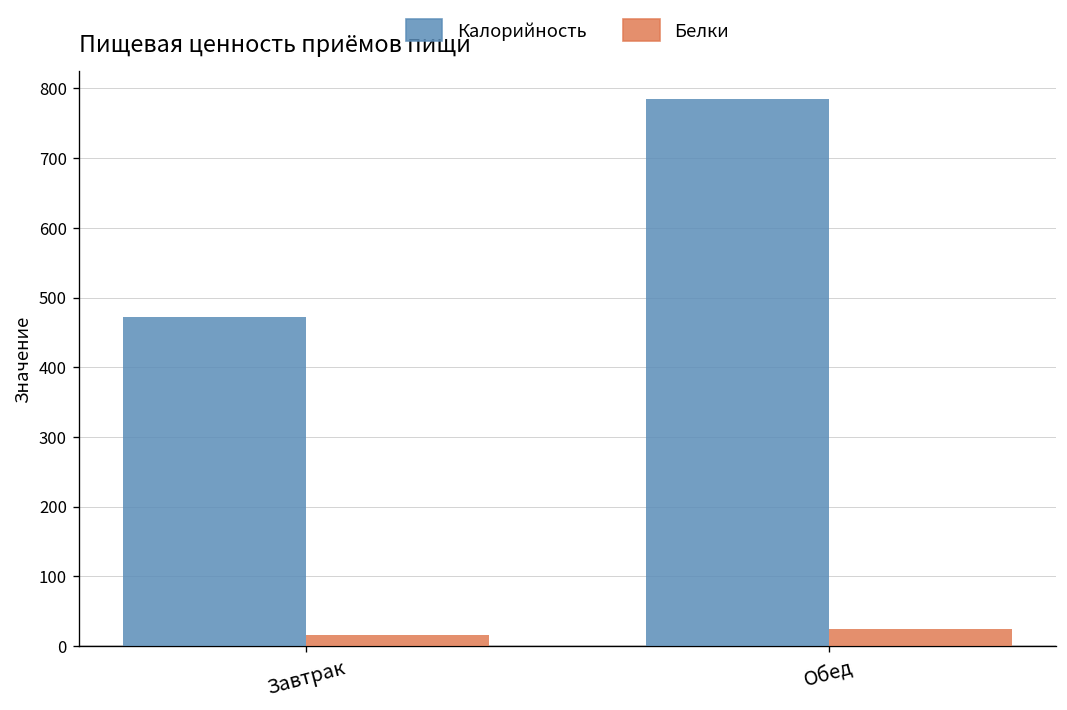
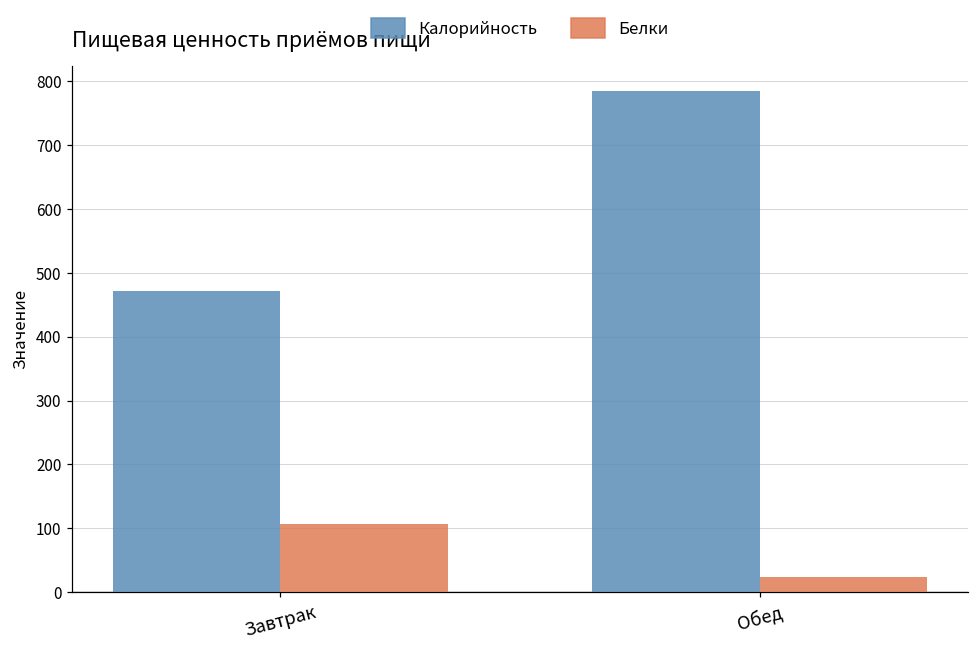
  {
    "Калорийность": {
      "Завтрак": 470,
      "Обед": 790
    },
    "Белки": {
-     "Завтрак": 20,
+     "Завтрак": 110,
      "Обед": 20
    }
  }
